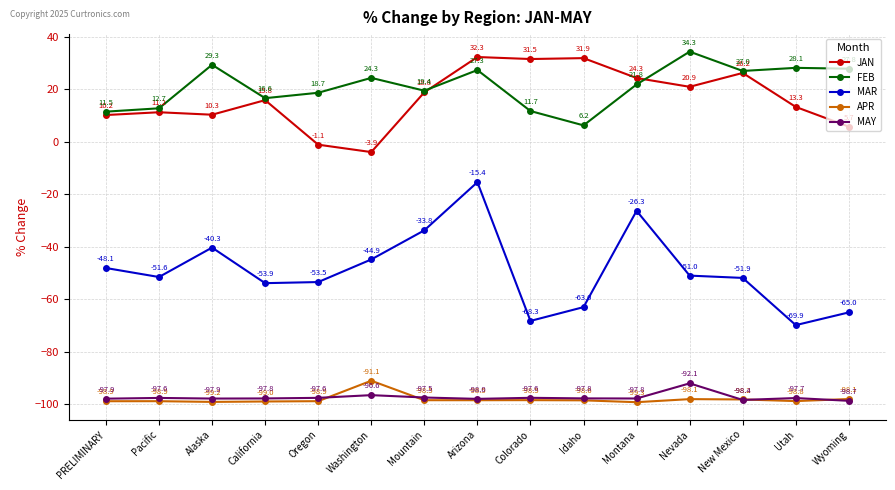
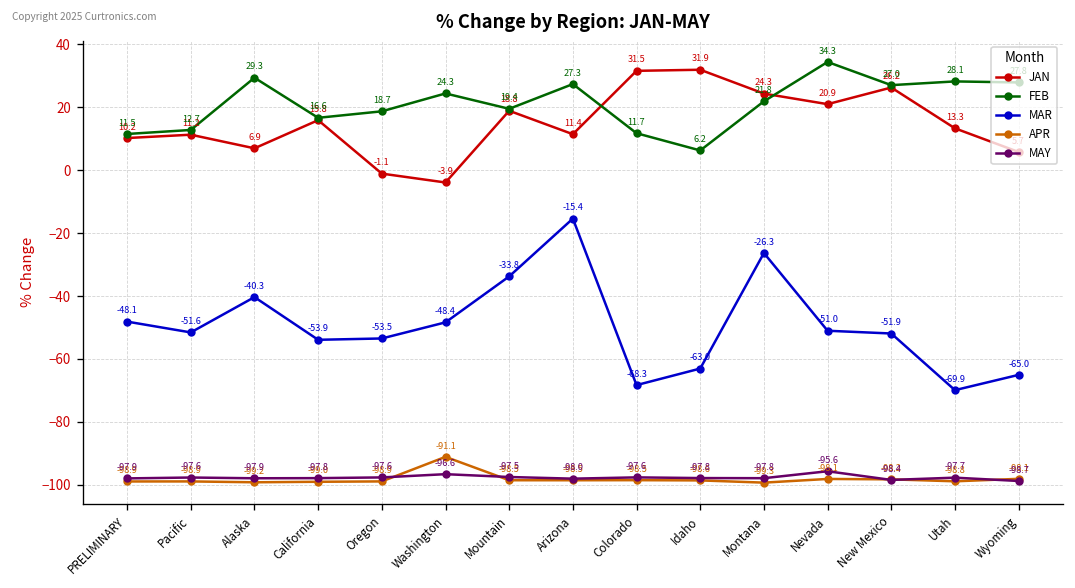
  {
    "JAN": {
-     "Alaska": 10.3,
+     "Alaska": 6.9,
      "Oregon": -1.1,
      "Washington": -3.9,
-     "Arizona": 32.3,
+     "Arizona": 11.4,
      "Colorado": 31.5,
      "Idaho": 31.9,
      "Nevada": 20.9,
      "Utah": 13.3
    },
    "FEB": {
      "Alaska": 29.3,
      "Oregon": 18.7,
      "Washington": 24.3,
      "Arizona": 27.3,
      "Colorado": 11.7,
      "Idaho": 6.2,
      "Nevada": 34.3,
      "Utah": 28.1
    },
    "MAR": {
      "PRELIMINARY": -48.1,
      "Pacific": -51.6,
      "Alaska": -40.3,
      "California": -53.9,
      "Oregon": -53.5,
-     "Washington": -44.9,
+     "Washington": -48.4,
      "Mountain": -33.8,
      "Arizona": -15.4,
      "Colorado": -68.3,
      "Idaho": -63.0,
      "Montana": -26.3,
      "Nevada": -51.0,
      "New Mexico": -51.9,
      "Utah": -69.9,
      "Wyoming": -65.0
    },
    "APR": {
      "Washington": -91.1
    },
    "MAY": {
-     "Nevada": -92.1
+     "Nevada": -95.6
    }
  }
